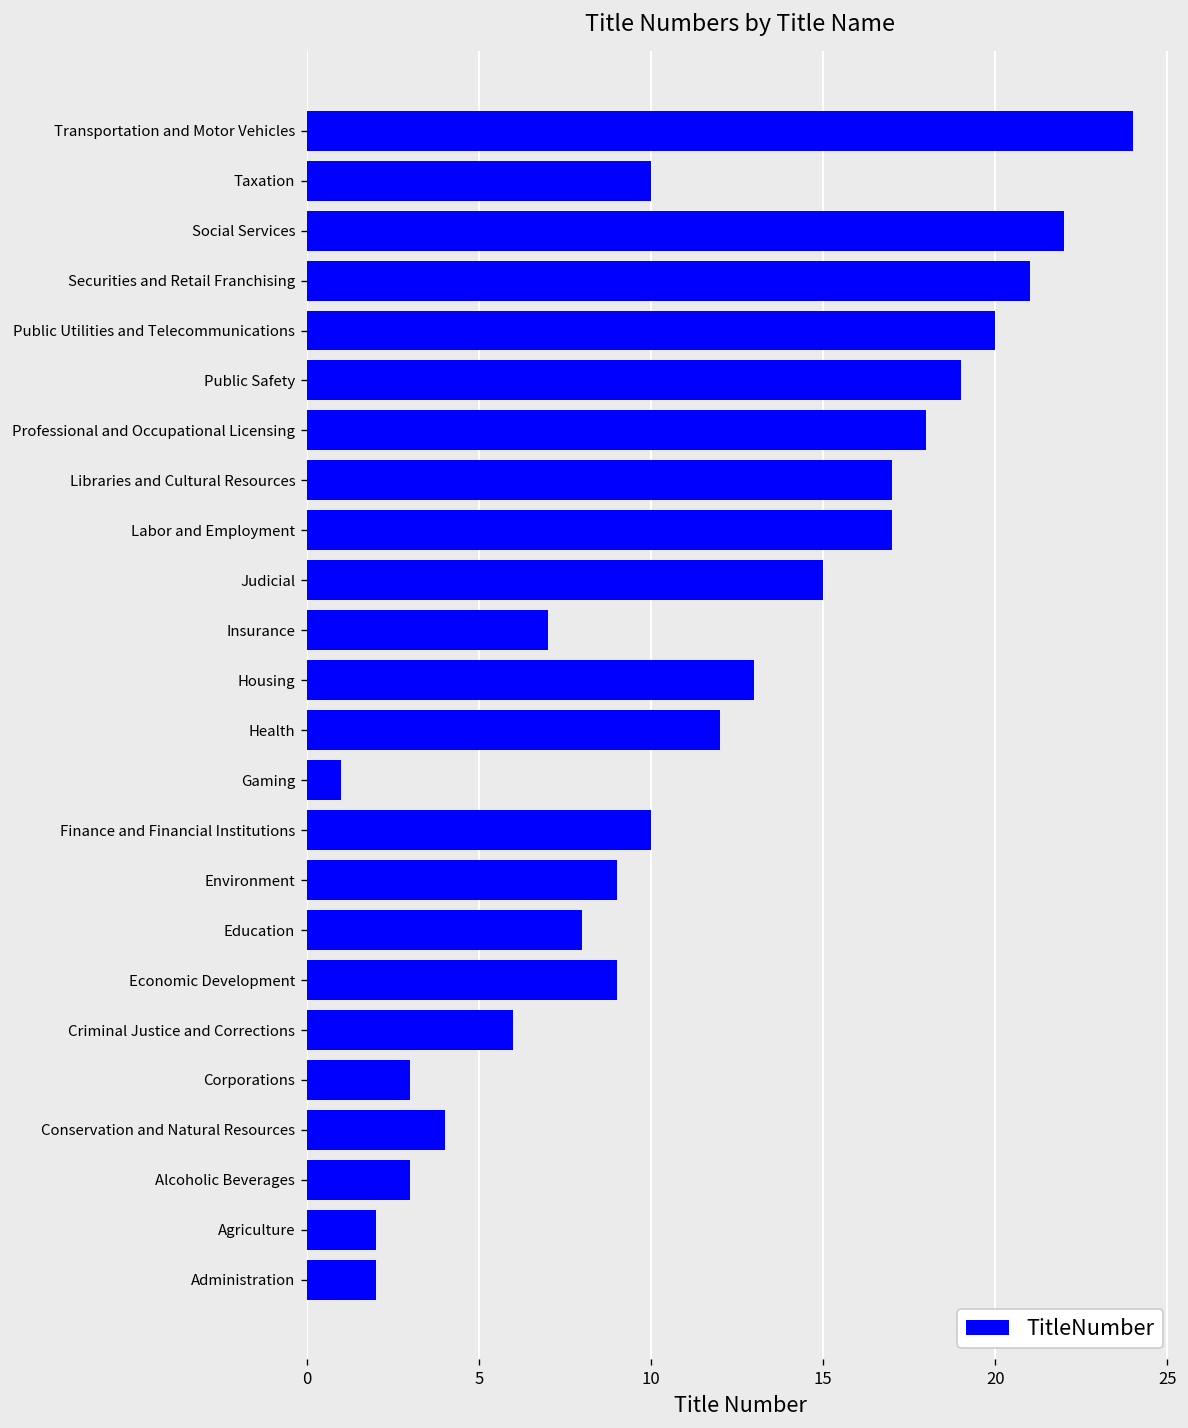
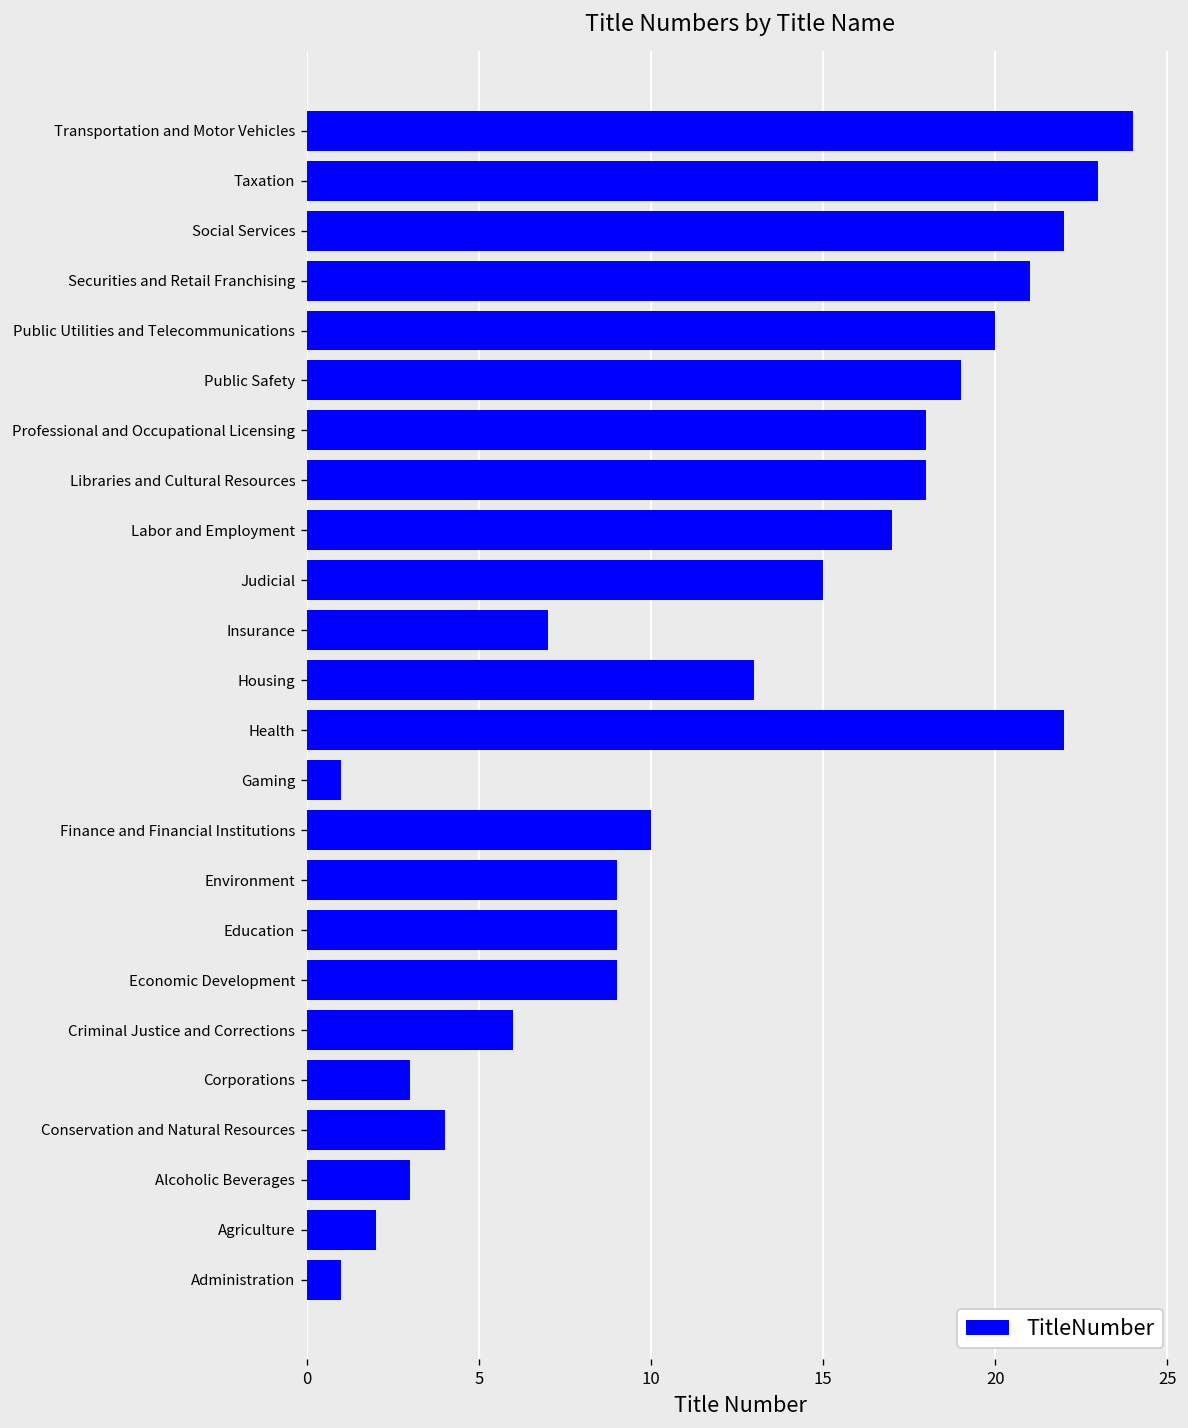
  {
    "Transportation and Motor Vehicles": 24,
-   "Taxation": 10,
+   "Taxation": 23,
    "Social Services": 22,
    "Securities and Retail Franchising": 21,
    "Public Utilities and Telecommunications": 20,
    "Public Safety": 19,
    "Professional and Occupational Licensing": 18,
-   "Libraries and Cultural Resources": 17,
+   "Libraries and Cultural Resources": 18,
    "Labor and Employment": 17,
    "Judicial": 15,
    "Insurance": 7,
    "Housing": 13,
-   "Health": 12,
+   "Health": 22,
    "Gaming": 1,
    "Finance and Financial Institutions": 10,
    "Environment": 9,
-   "Education": 8,
+   "Education": 9,
    "Economic Development": 9,
    "Criminal Justice and Corrections": 6,
    "Corporations": 3,
    "Conservation and Natural Resources": 4,
    "Alcoholic Beverages": 3,
    "Agriculture": 2,
-   "Administration": 2
+   "Administration": 1
  }
